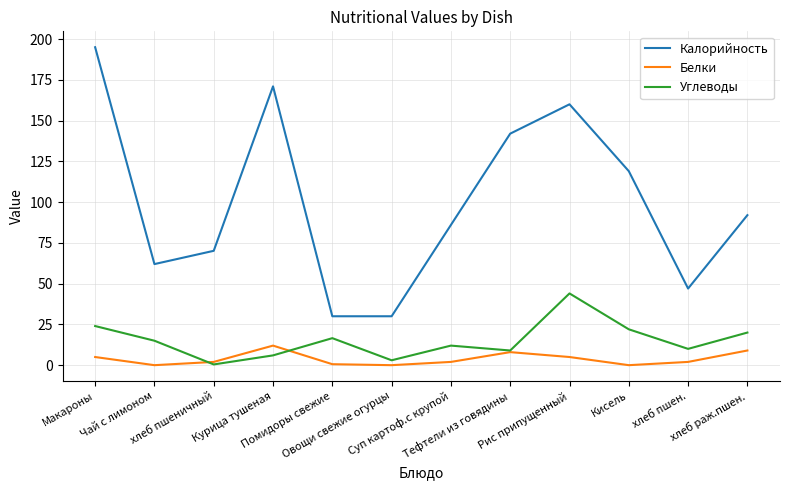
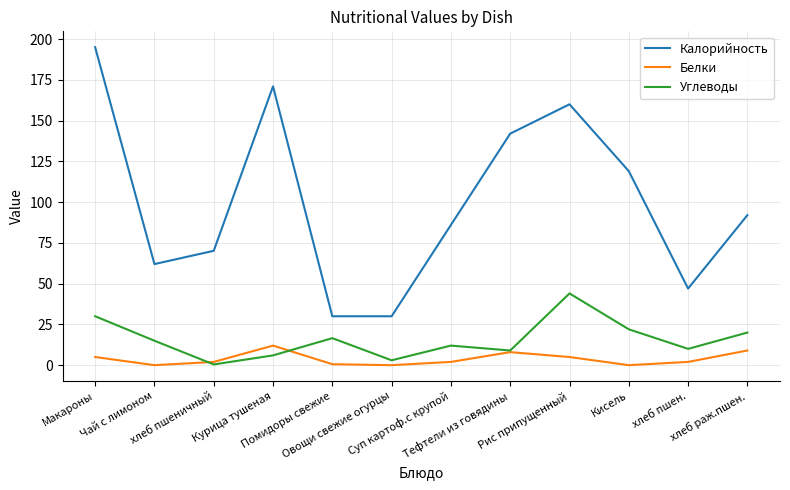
  {
    "Калорийность": {
      "Макароны": 195,
      "Чай с лимоном": 62,
      "хлеб пшеничный": 70,
      "Курица тушеная": 171,
      "Помидоры свежие": 30,
      "Овощи свежие огурцы": 30,
      "Суп картоф.с крупой": 86,
      "Тефтели из говядины": 142,
      "Рис припущенный": 160,
      "Кисель": 119,
      "хлеб пшен.": 47,
      "хлеб раж.пшен.": 92
    },
    "Белки": {
      "Макароны": 5,
      "Чай с лимоном": 0,
      "Курица тушеная": 12,
      "Помидоры свежие": 1,
      "Овощи свежие огурцы": 0,
      "Суп картоф.с крупой": 2,
      "Рис припущенный": 5,
      "Кисель": 0,
      "хлеб пшен.": 2,
      "хлеб раж.пшен.": 9
    },
    "Углеводы": {
-     "Макароны": 24,
+     "Макароны": 30,
      "Чай с лимоном": 15,
      "Курица тушеная": 6,
      "Помидоры свежие": 17,
      "Овощи свежие огурцы": 3,
      "Суп картоф.с крупой": 12,
      "Рис припущенный": 44,
      "Кисель": 22,
      "хлеб пшен.": 10,
      "хлеб раж.пшен.": 20
    }
  }
